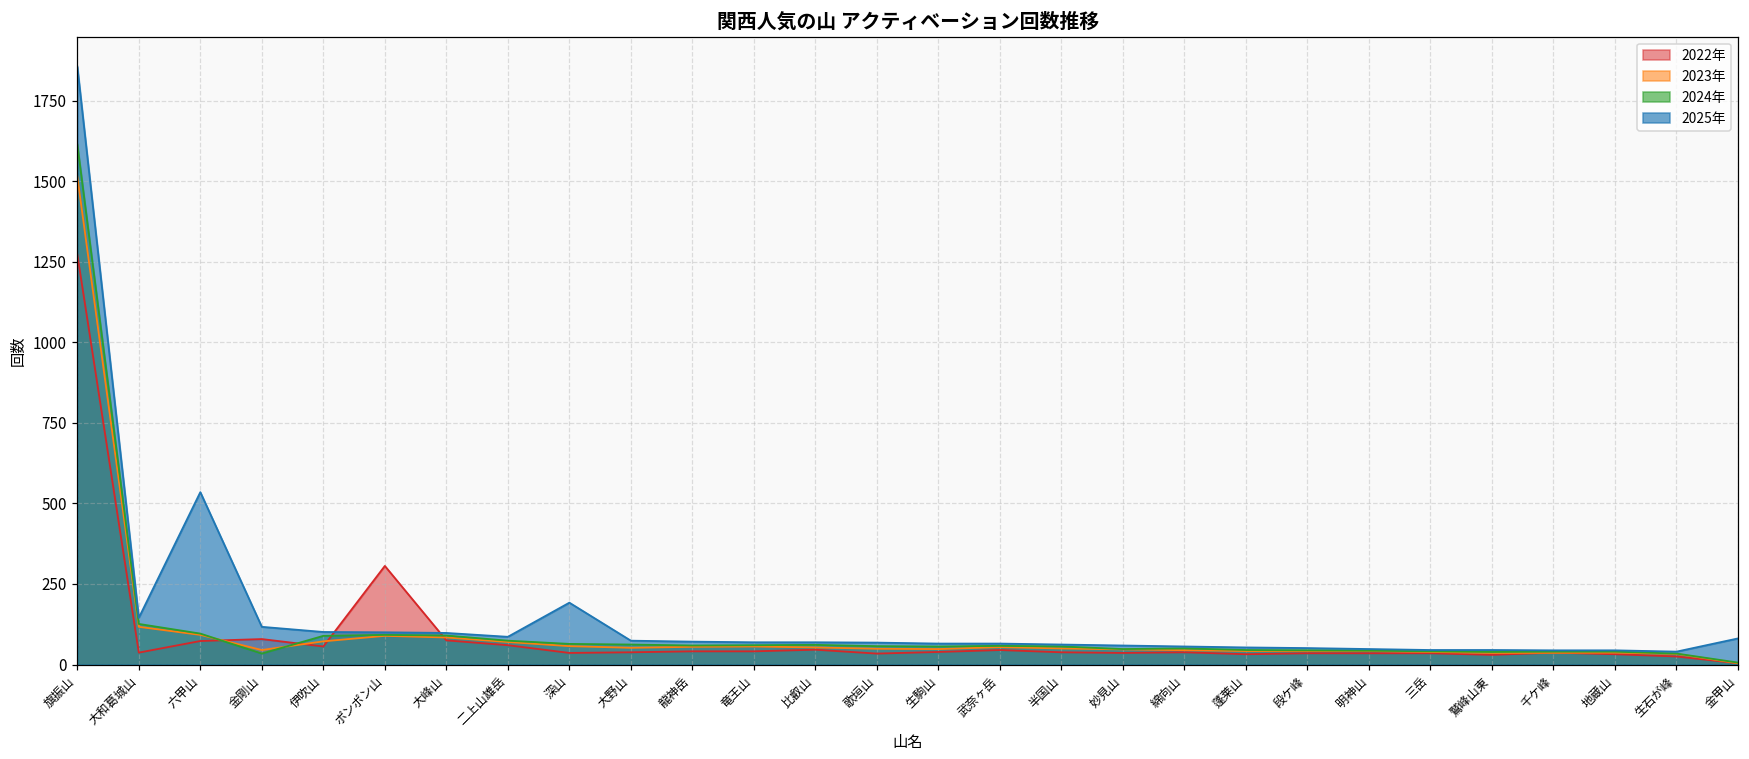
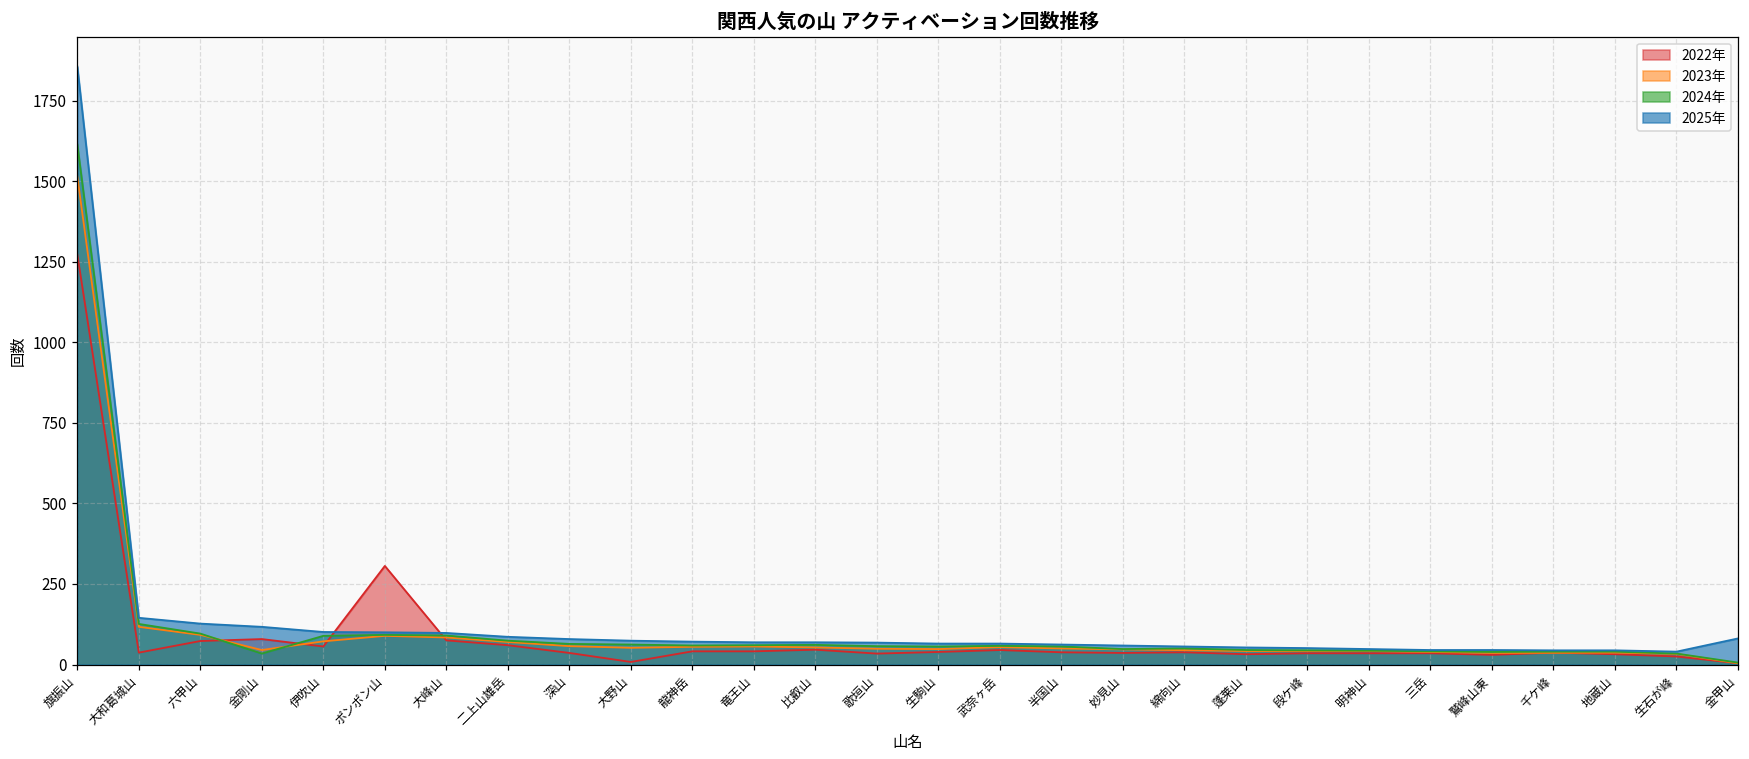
  {
    "2022年": {
      "旗振山": 1270,
      "大和葛城山": 40,
      "六甲山": 70,
      "金剛山": 80,
      "伊吹山": 60,
      "ポンポン山": 310,
      "大峰山": 80,
      "二上山雄岳": 60,
      "深山": 40,
-     "大野山": 40,
+     "大野山": 10,
      "龍神岳": 40,
      "竜王山": 40,
      "歌垣山": 30,
      "生駒山": 40,
      "武奈ヶ岳": 50,
      "半国山": 40,
      "妙見山": 40,
      "蓬莱山": 30
    },
    "2023年": {
      "旗振山": 1520,
      "大和葛城山": 120,
      "金剛山": 50,
      "伊吹山": 70,
      "大野山": 50
    },
    "2024年": {
      "旗振山": 1620,
      "大和葛城山": 130,
      "金剛山": 30,
      "伊吹山": 90,
      "大野山": 60
    },
    "2025年": {
      "旗振山": 1860,
      "大和葛城山": 150,
-     "六甲山": 540,
+     "六甲山": 130,
      "金剛山": 120,
      "伊吹山": 100,
      "二上山雄岳": 90,
-     "深山": 190,
+     "深山": 80,
      "大野山": 70,
      "龍神岳": 70,
      "竜王山": 70,
      "歌垣山": 70,
      "生駒山": 70,
      "妙見山": 60,
      "金甲山": 80
    }
  }
